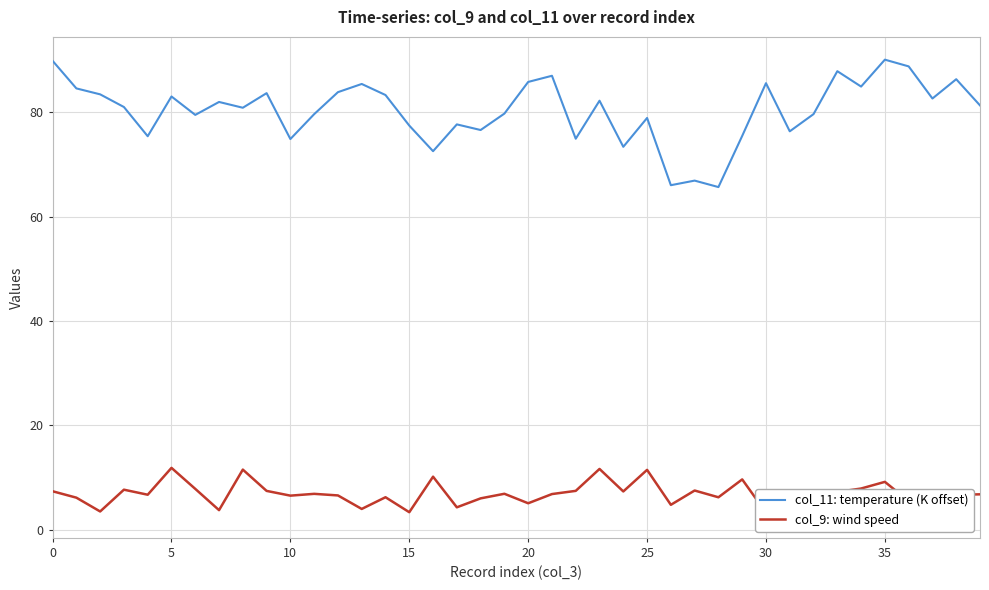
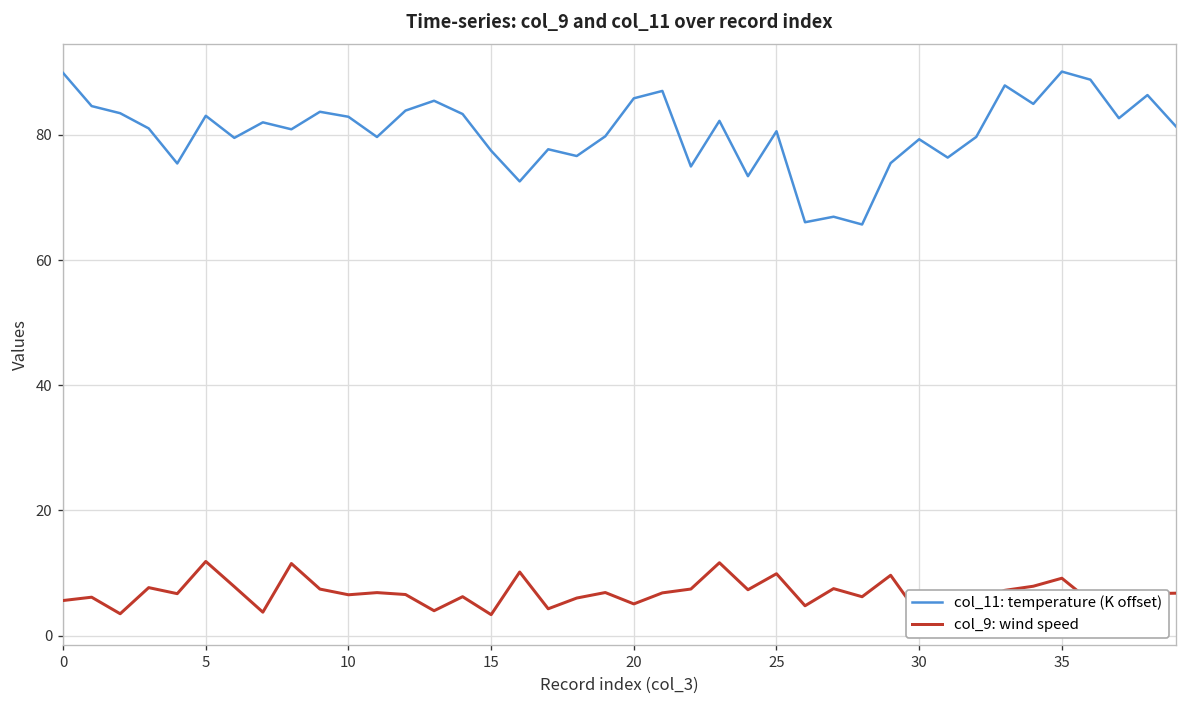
  {
    "col_11: temperature (K offset)": {
      "0": 90,
      "5": 83,
-     "10": 75,
+     "10": 83,
      "15": 77,
      "20": 86,
-     "25": 79,
-     "30": 86,
+     "25": 81,
+     "30": 79,
      "35": 90
    },
    "col_9: wind speed": {
-     "0": 7,
+     "0": 6,
      "5": 12,
      "10": 7,
      "15": 3,
      "20": 5,
-     "25": 11,
+     "25": 10,
      "35": 9
    }
  }
